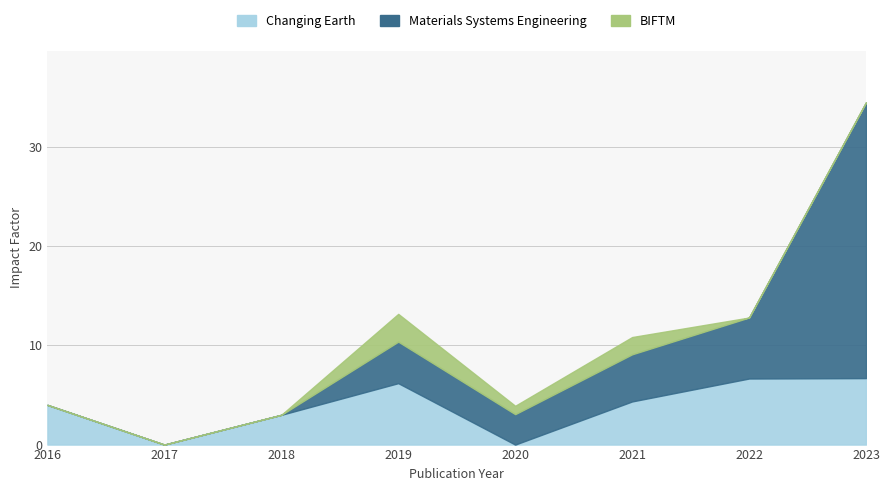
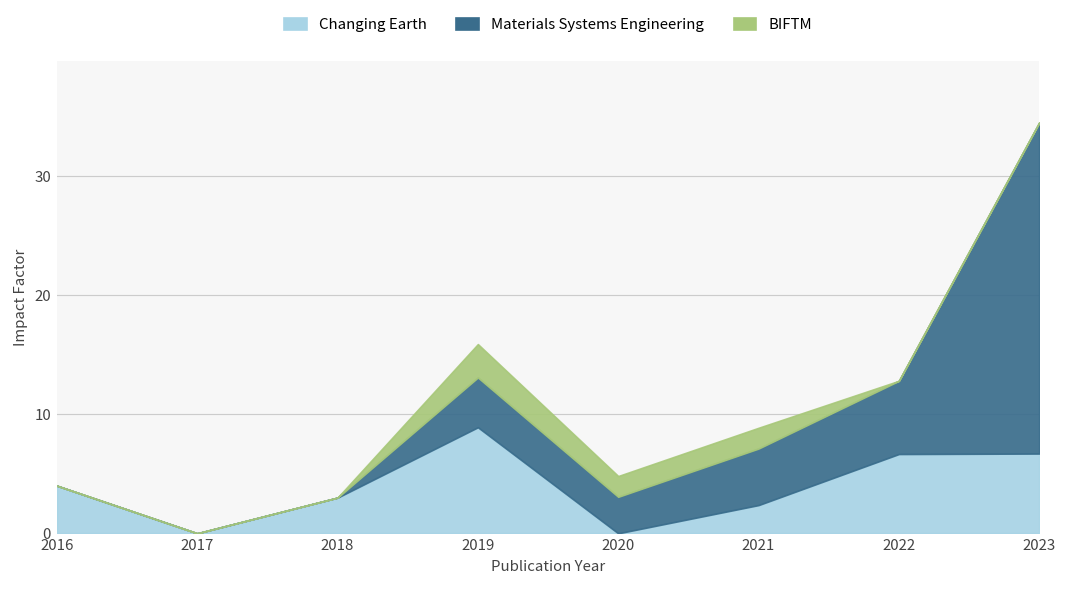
  {
    "Changing Earth": {
-     "2019": 6,
+     "2019": 9,
      "2020": 0,
-     "2021": 4,
+     "2021": 2,
      "2022": 7,
      "2023": 7
    },
    "Materials Systems Engineering": {
      "2019": 4,
      "2020": 3,
      "2021": 5
    },
    "BIFTM": {
      "2019": 3,
-     "2020": 1,
+     "2020": 2,
      "2021": 2
    }
  }
